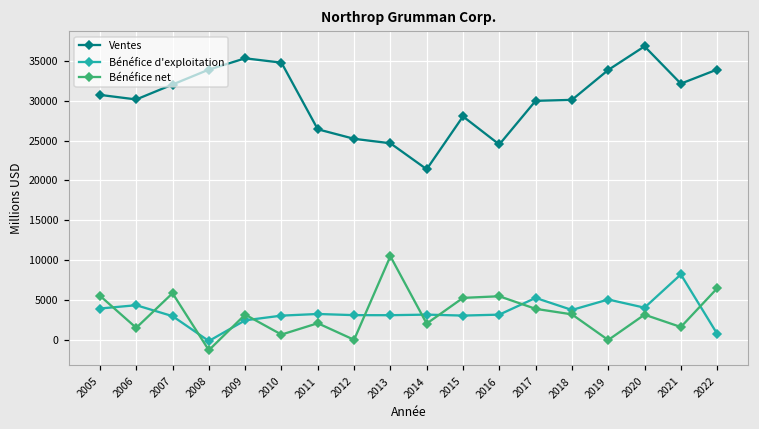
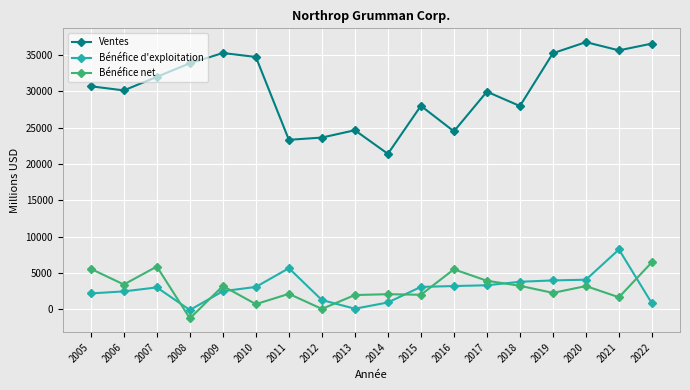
  {
    "Ventes": {
      "2005": 31000,
      "2006": 30000,
      "2009": 35000,
      "2010": 35000,
-     "2011": 26000,
-     "2012": 25000,
+     "2011": 23000,
+     "2012": 24000,
      "2013": 25000,
      "2014": 21000,
      "2015": 28000,
      "2016": 25000,
      "2017": 30000,
-     "2018": 30000,
-     "2019": 34000,
+     "2018": 28000,
+     "2019": 35000,
      "2020": 37000,
-     "2021": 32000,
-     "2022": 34000
+     "2021": 36000,
+     "2022": 37000
    },
    "Bénéfice d'exploitation": {
-     "2005": 4000,
-     "2006": 4000,
+     "2005": 2000,
+     "2006": 2000,
      "2007": 3000,
      "2008": 0,
      "2009": 2000,
      "2010": 3000,
-     "2011": 3000,
-     "2012": 3000,
-     "2013": 3000,
-     "2014": 3000,
+     "2011": 6000,
+     "2012": 1000,
+     "2013": 0,
+     "2014": 1000,
      "2015": 3000,
      "2016": 3000,
-     "2017": 5000,
+     "2017": 3000,
      "2018": 4000,
-     "2019": 5000,
+     "2019": 4000,
      "2020": 4000,
      "2021": 8000,
      "2022": 1000
    },
    "Bénéfice net": {
      "2005": 6000,
-     "2006": 2000,
+     "2006": 3000,
      "2007": 6000,
      "2008": -1000,
      "2009": 3000,
      "2010": 1000,
      "2011": 2000,
      "2012": 0,
-     "2013": 11000,
+     "2013": 2000,
      "2014": 2000,
-     "2015": 5000,
+     "2015": 2000,
      "2016": 5000,
      "2017": 4000,
      "2018": 3000,
-     "2019": 0,
+     "2019": 2000,
      "2020": 3000,
      "2021": 2000,
      "2022": 6000
    }
  }
